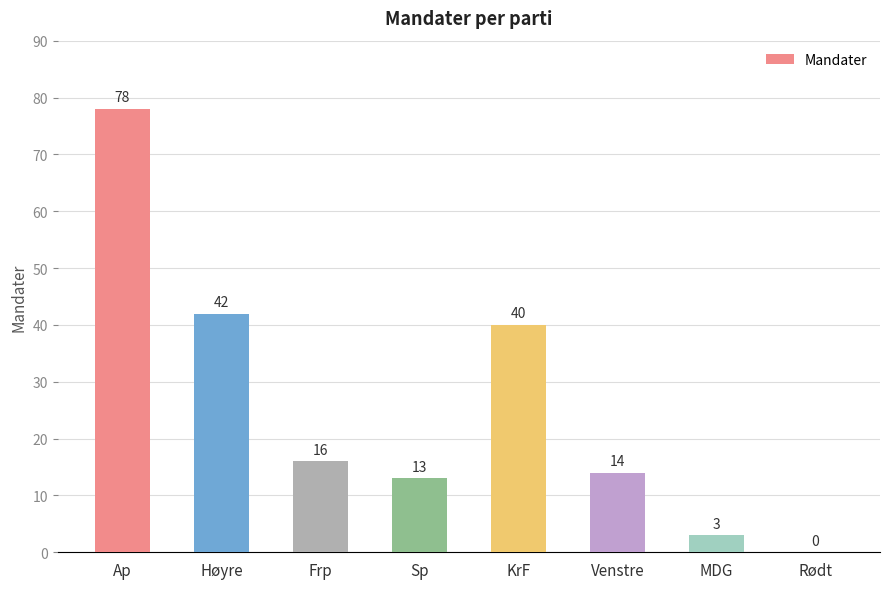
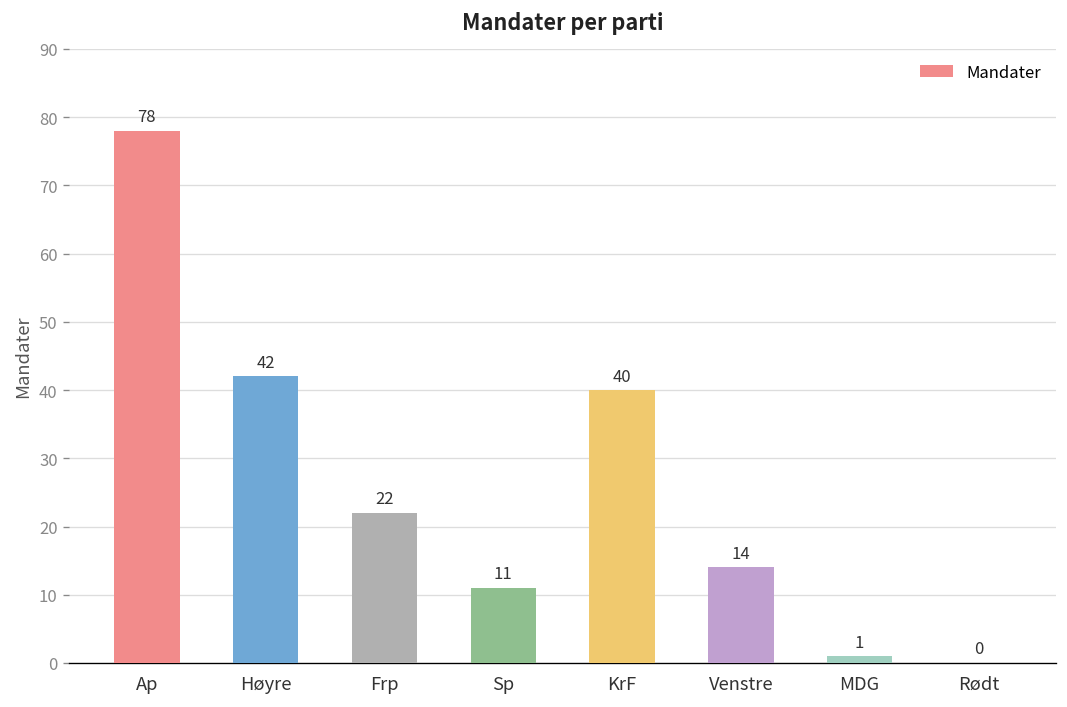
  {
    "Ap": 78,
    "Høyre": 42,
-   "Frp": 16,
-   "Sp": 13,
+   "Frp": 22,
+   "Sp": 11,
    "KrF": 40,
    "Venstre": 14,
-   "MDG": 3,
+   "MDG": 1,
    "Rødt": 0
  }
